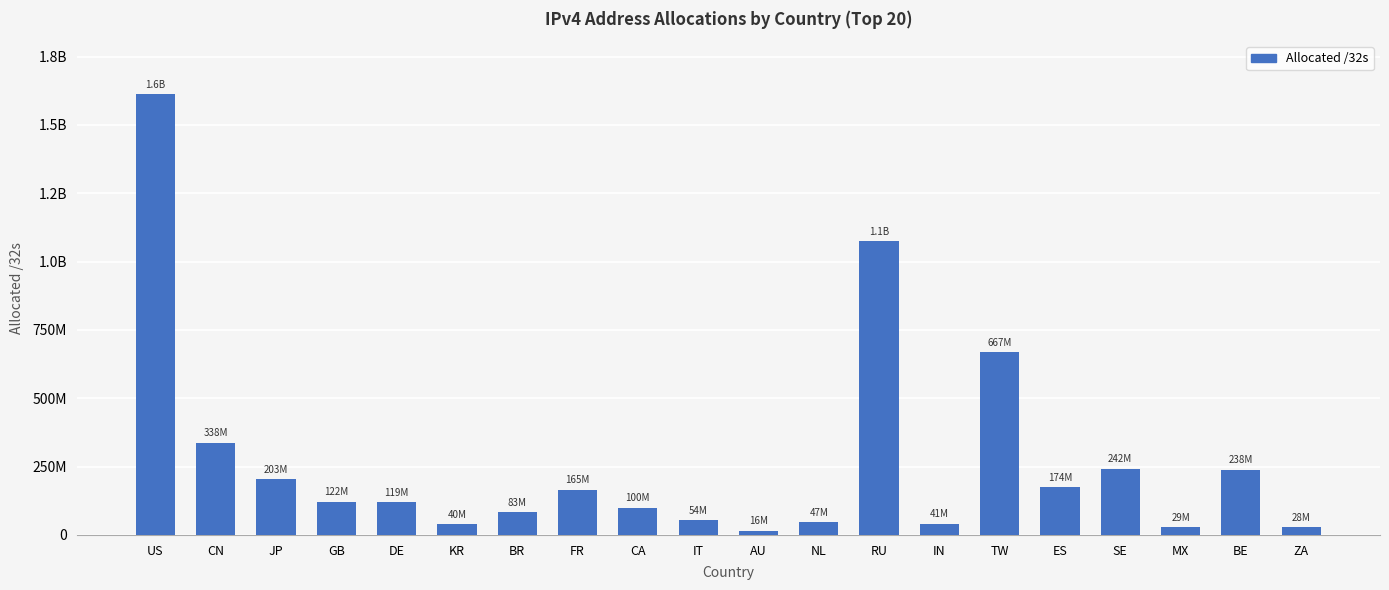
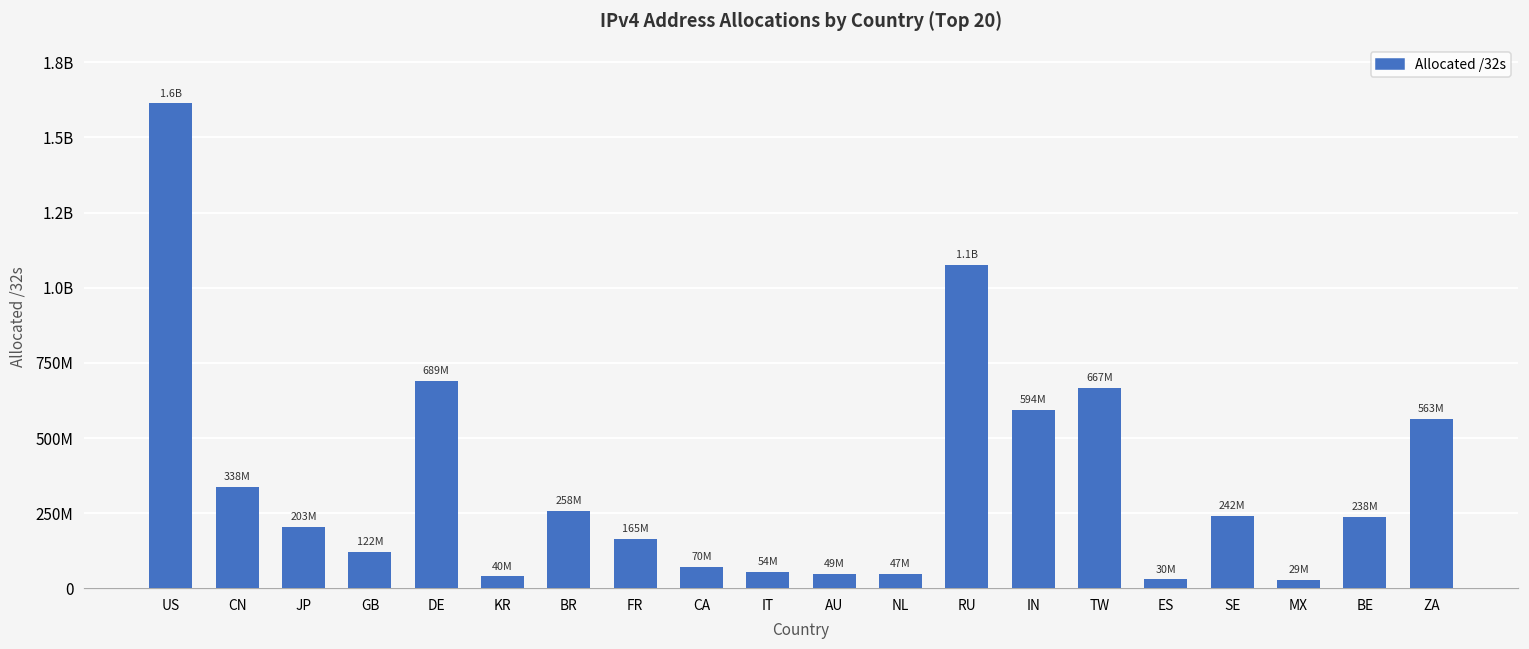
  {
    "US": "1.6B",
    "CN": "338M",
    "JP": "203M",
    "GB": "122M",
-   "DE": "119M",
+   "DE": "689M",
    "KR": "40M",
-   "BR": "83M",
+   "BR": "258M",
    "FR": "165M",
-   "CA": "100M",
+   "CA": "70M",
    "IT": "54M",
-   "AU": "16M",
+   "AU": "49M",
    "NL": "47M",
    "RU": "1.1B",
-   "IN": "41M",
+   "IN": "594M",
    "TW": "667M",
-   "ES": "174M",
+   "ES": "30M",
    "SE": "242M",
    "MX": "29M",
    "BE": "238M",
-   "ZA": "28M"
+   "ZA": "563M"
  }
